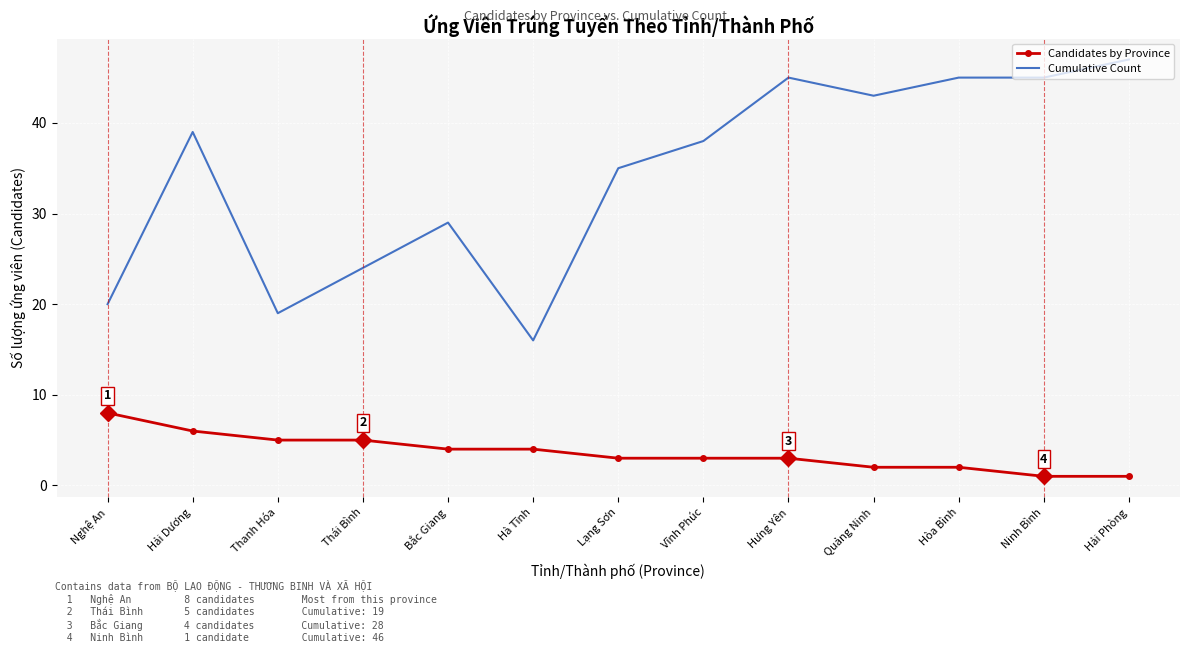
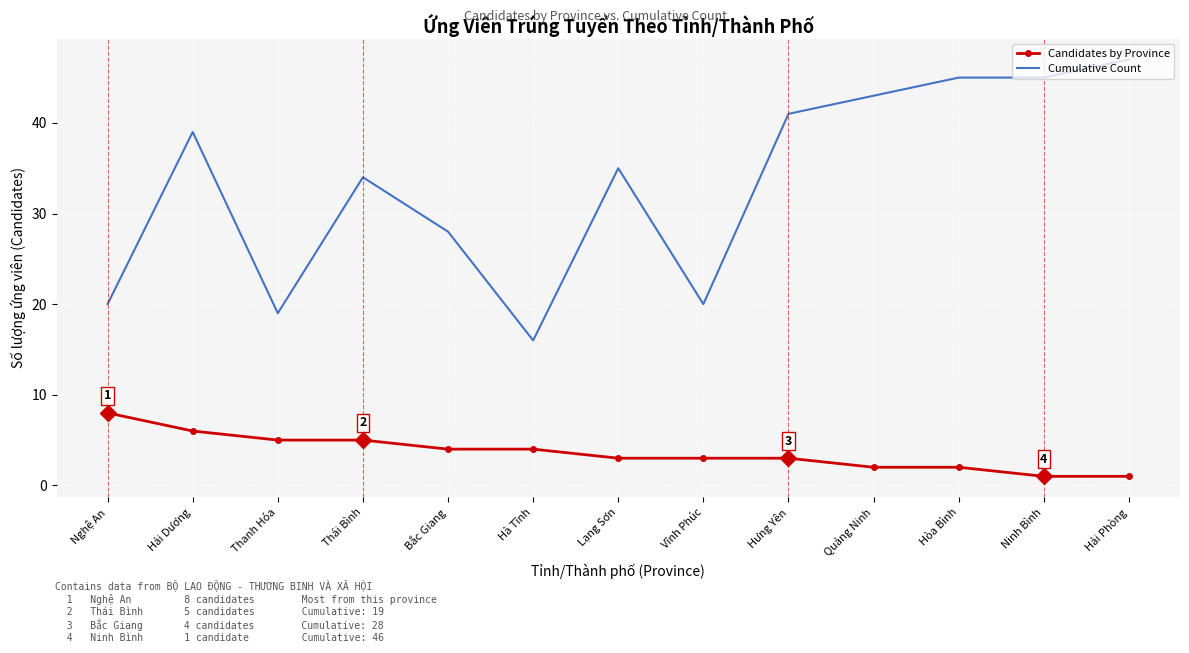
  {
    "Cumulative Count": {
      "Nghệ An": 20,
      "Hải Dương": 39,
      "Thanh Hóa": 19,
-     "Thái Bình": 24,
-     "Bắc Giang": 29,
+     "Thái Bình": 34,
+     "Bắc Giang": 28,
      "Hà Tĩnh": 16,
      "Lạng Sơn": 35,
-     "Vĩnh Phúc": 38,
-     "Hưng Yên": 45,
+     "Vĩnh Phúc": 20,
+     "Hưng Yên": 41,
      "Quảng Ninh": 43,
      "Hòa Bình": 45
    }
  }
